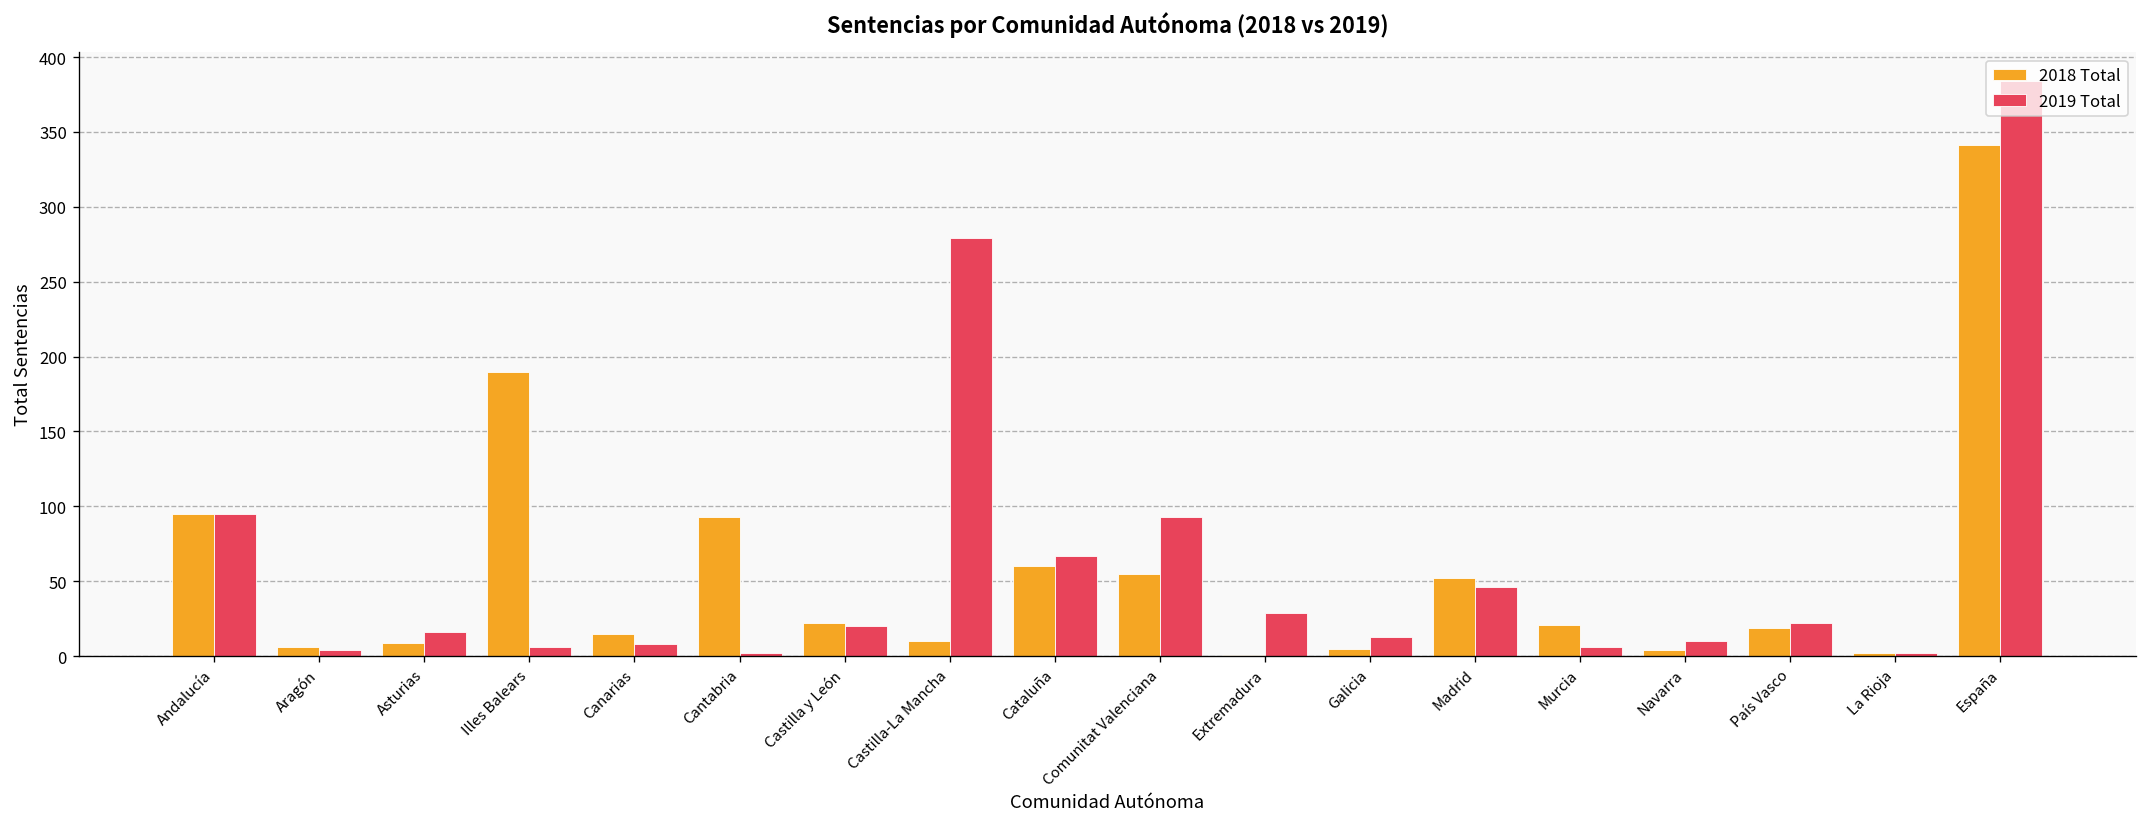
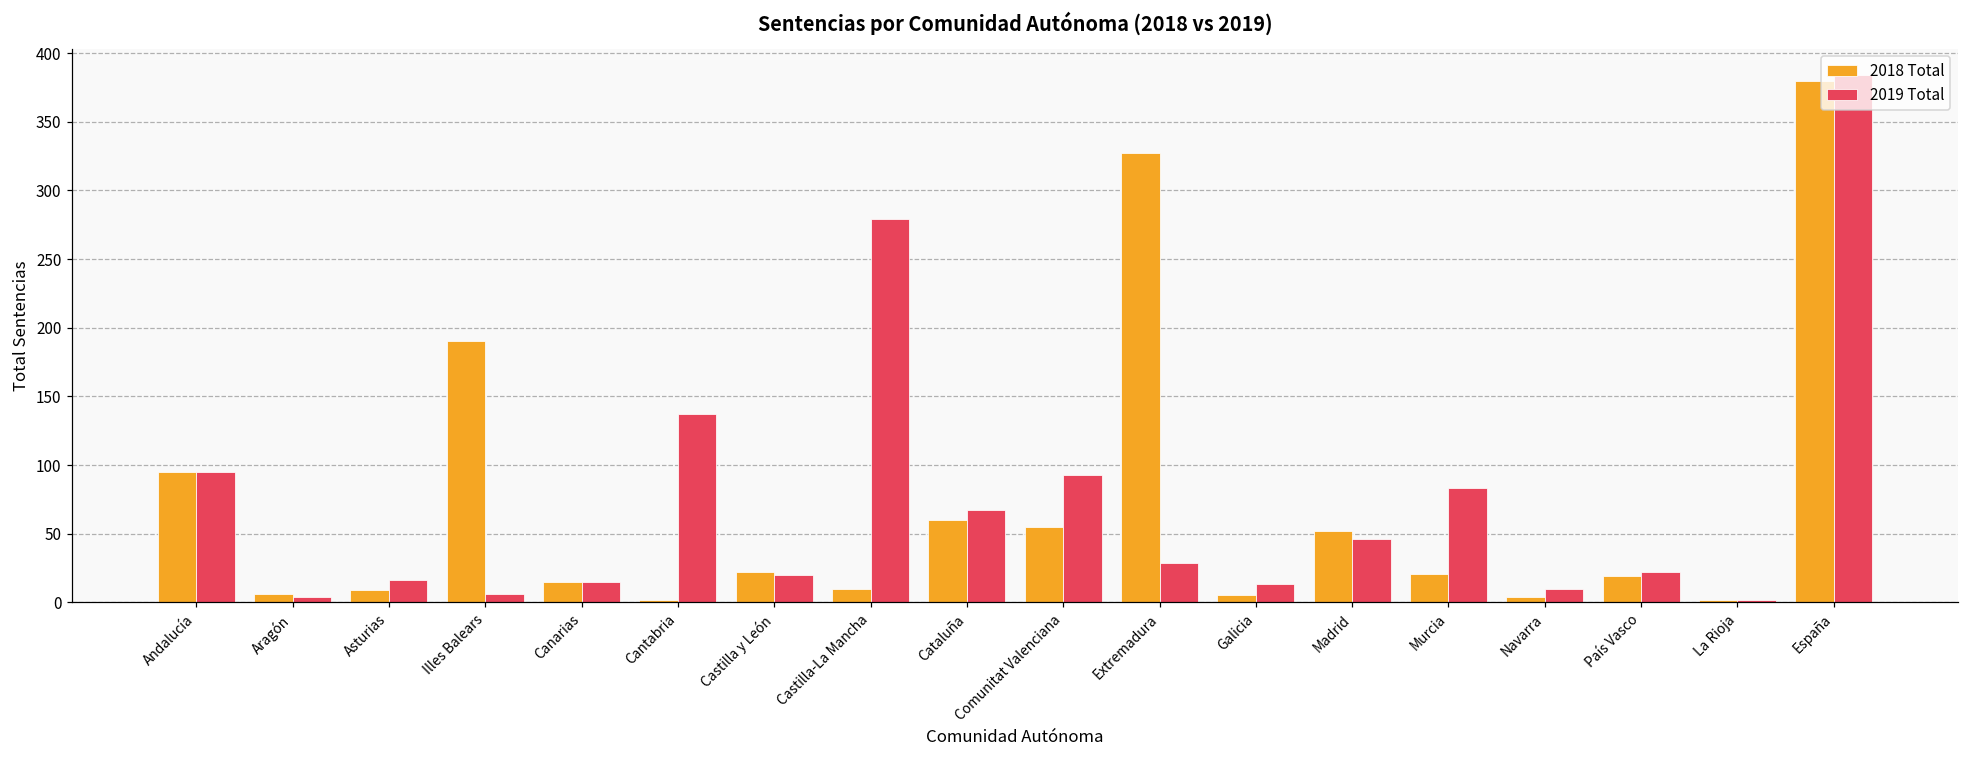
  {
    "2018 Total": {
      "Andalucía": 95,
      "Aragón": 6,
      "Asturias": 9,
      "Illes Balears": 190,
      "Canarias": 15,
-     "Cantabria": 93,
+     "Cantabria": 2,
      "Castilla y León": 22,
      "Castilla-La Mancha": 10,
      "Cataluña": 60,
      "Comunitat Valenciana": 55,
-     "Extremadura": 1,
+     "Extremadura": 327,
      "Galicia": 5,
      "Madrid": 52,
      "Murcia": 21,
      "Navarra": 4,
      "País Vasco": 19,
-     "España": 341
+     "España": 380
    },
    "2019 Total": {
      "Andalucía": 95,
      "Aragón": 4,
      "Asturias": 16,
      "Illes Balears": 6,
-     "Canarias": 8,
-     "Cantabria": 2,
+     "Canarias": 15,
+     "Cantabria": 137,
      "Castilla y León": 20,
      "Castilla-La Mancha": 279,
      "Cataluña": 67,
      "Comunitat Valenciana": 93,
      "Extremadura": 29,
      "Galicia": 13,
      "Madrid": 46,
-     "Murcia": 6,
+     "Murcia": 83,
      "Navarra": 10,
      "País Vasco": 22
    }
  }
